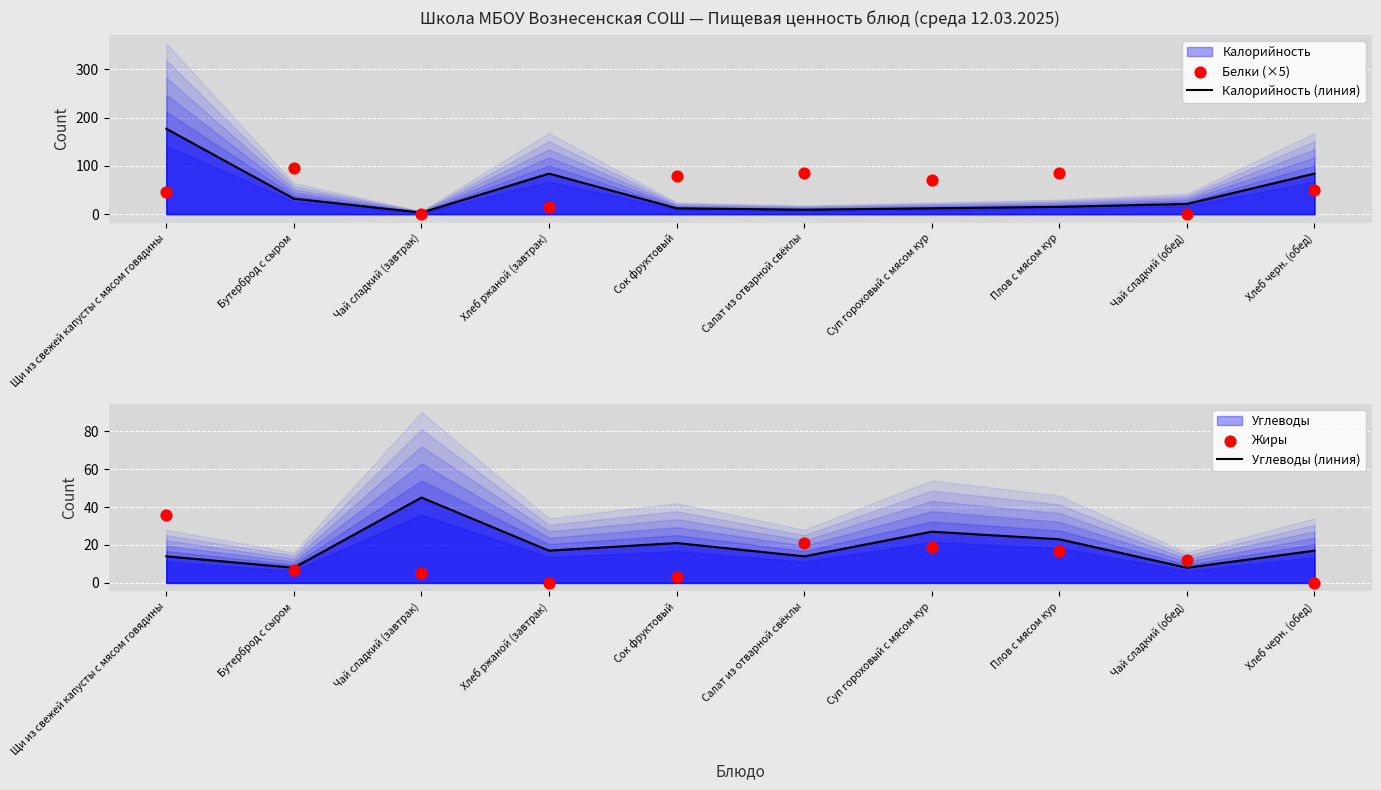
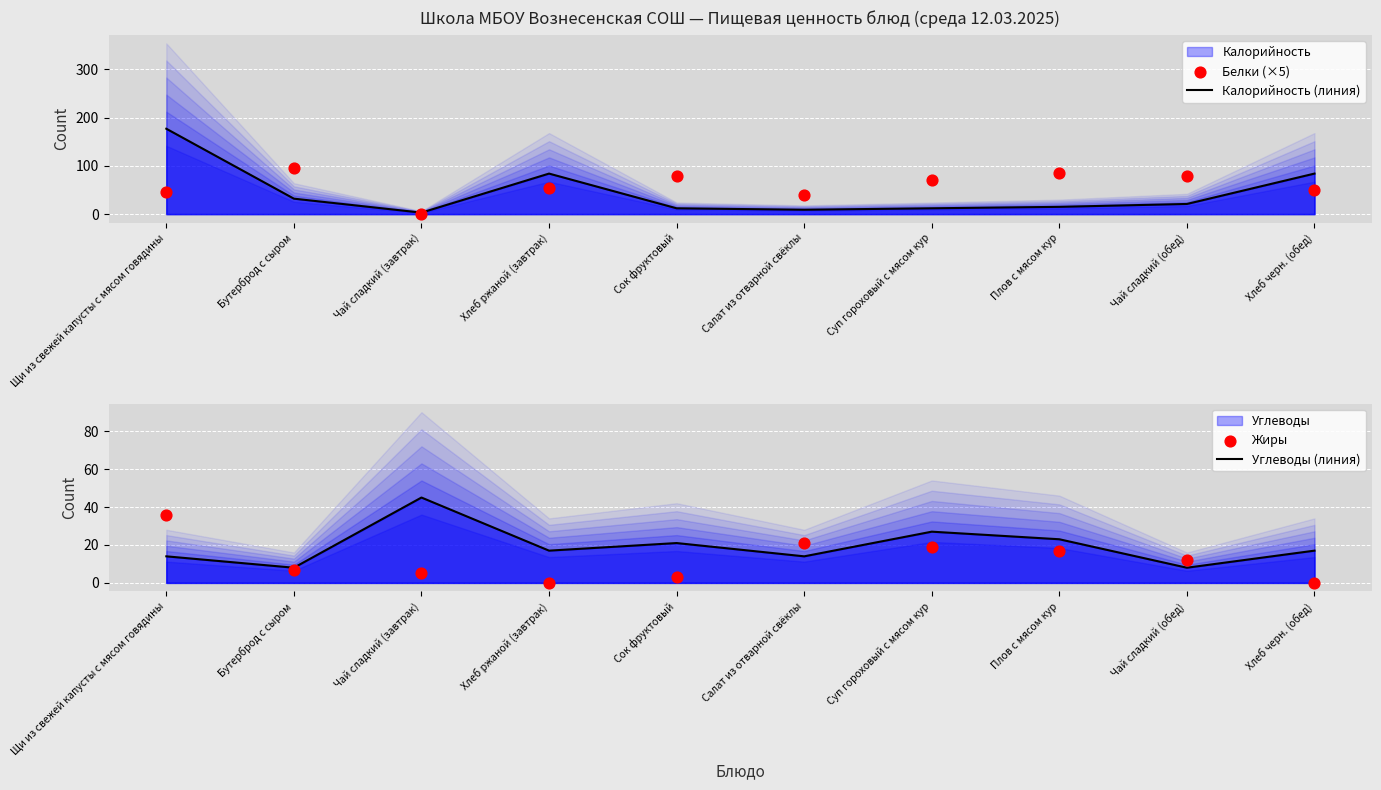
  {
    "Школа МБОУ Вознесенская СОШ — Пищевая ценность блюд (среда 12.03.2025)": {
      "Белки (×5)": {
-       "Хлеб ржаной (завтрак)": 20,
-       "Салат из отварной свёклы": 90,
-       "Чай сладкий (обед)": 0
+       "Хлеб ржаной (завтрак)": 60,
+       "Салат из отварной свёклы": 40,
+       "Чай сладкий (обед)": 80
      }
    }
  }
